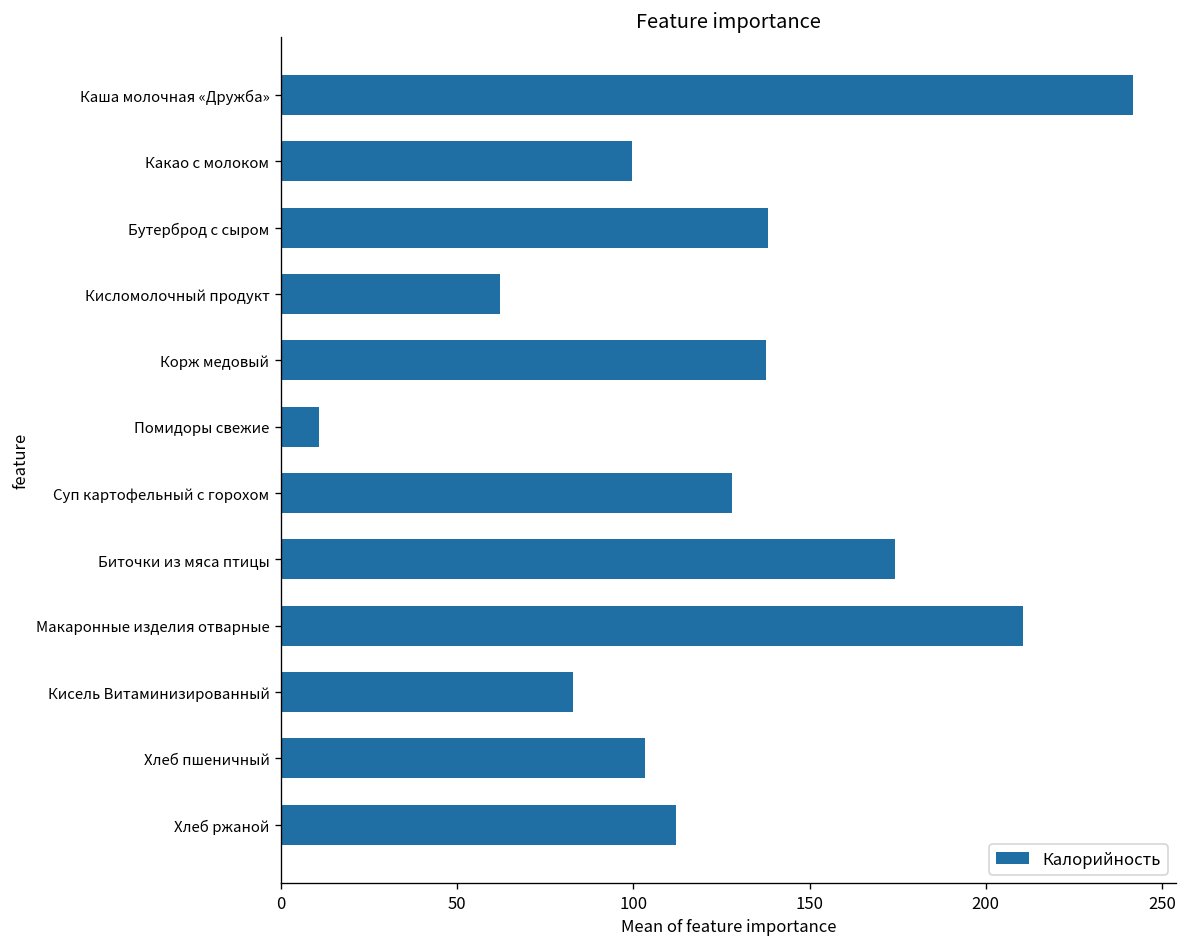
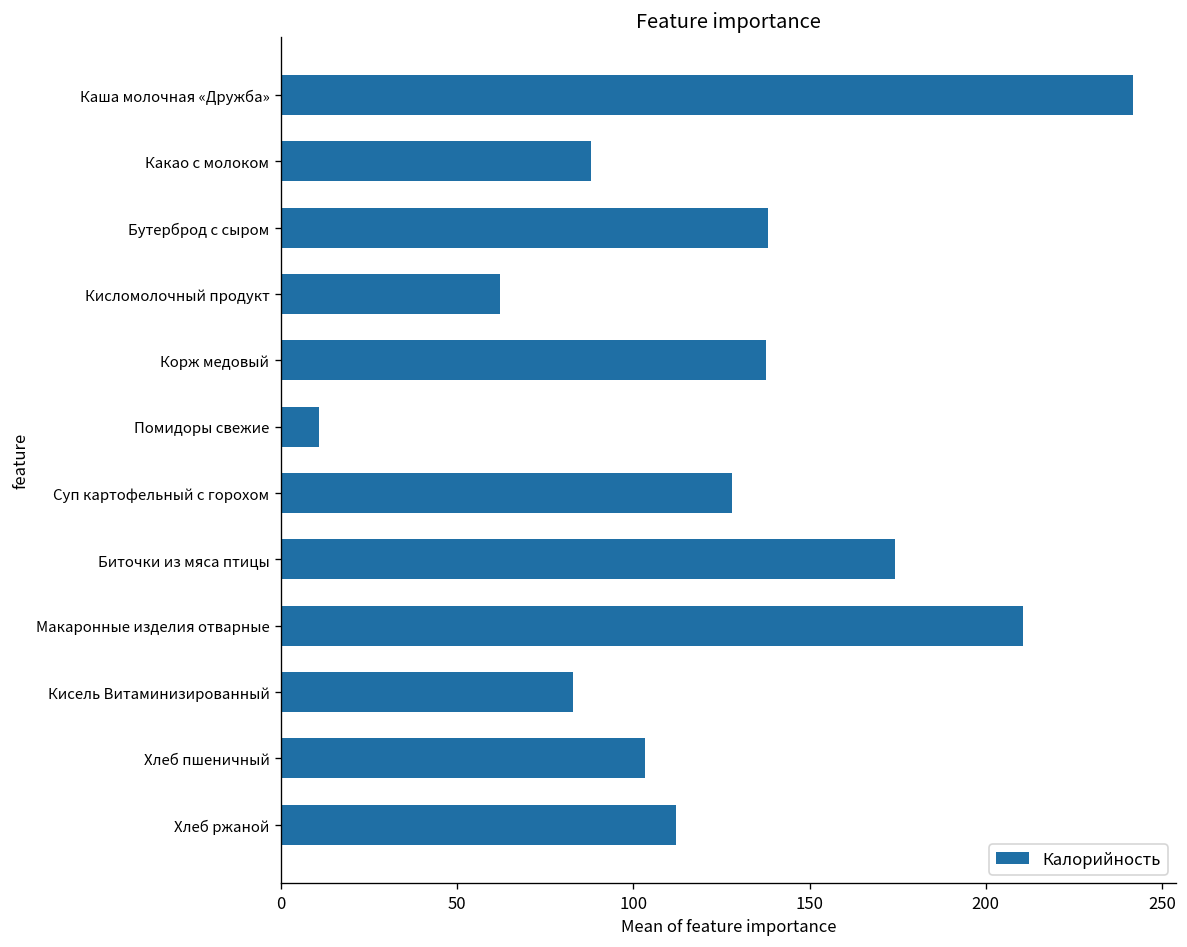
  {
    "Каша молочная «Дружба»": 242,
-   "Какао с молоком": 100,
+   "Какао с молоком": 88,
    "Бутерброд с сыром": 138,
    "Кисломолочный продукт": 62,
    "Корж медовый": 138,
    "Помидоры свежие": 11,
    "Суп картофельный с горохом": 128,
    "Биточки из мяса птицы": 174,
    "Макаронные изделия отварные": 211,
    "Кисель Витаминизированный": 83,
    "Хлеб пшеничный": 103,
    "Хлеб ржаной": 112
  }
